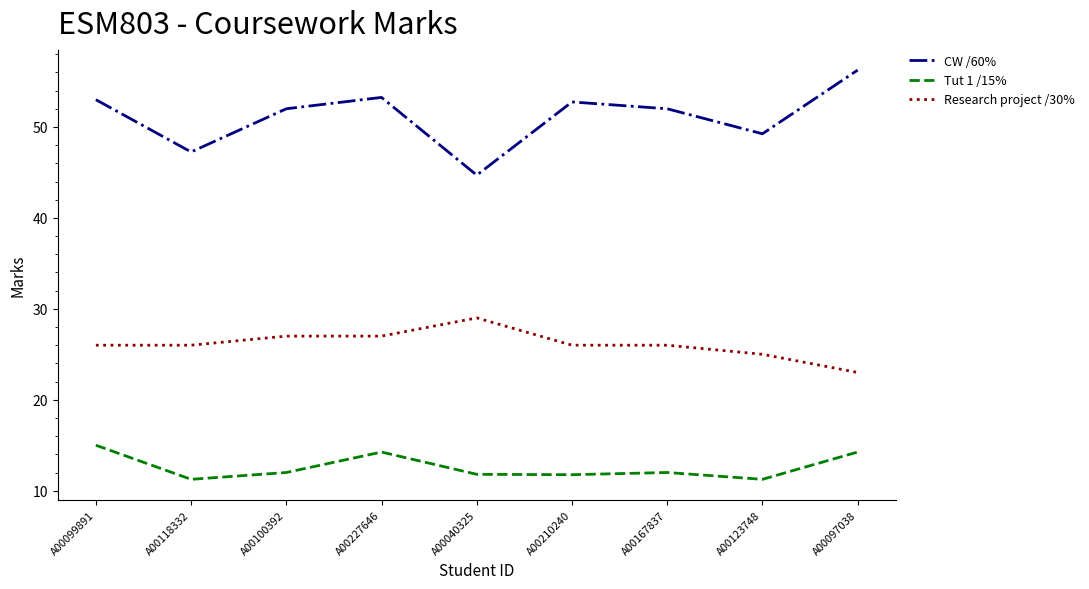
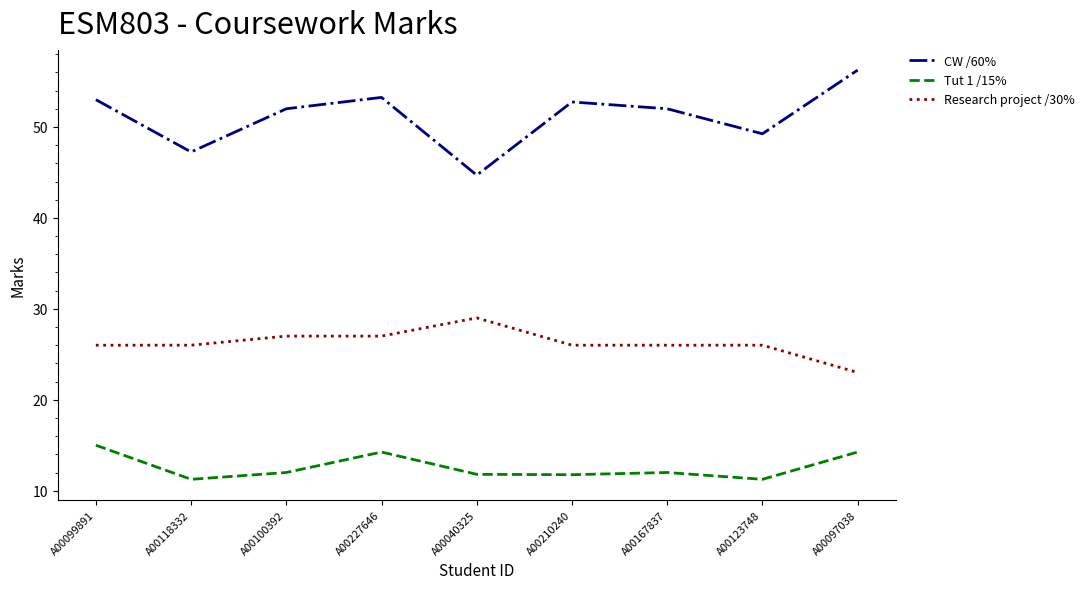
  {
    "CW /60%": {
      "A00099891": 53,
      "A00118332": 47,
      "A00100392": 52,
      "A00227646": 53,
      "A00040325": 45,
      "A00210240": 53,
      "A00167837": 52,
      "A00123748": 49,
      "A00097038": 56
    },
    "Tut 1 /15%": {
      "A00099891": 15,
      "A00118332": 11,
      "A00100392": 12,
      "A00227646": 14,
      "A00040325": 12,
      "A00210240": 12,
      "A00167837": 12,
      "A00123748": 11,
      "A00097038": 14
    },
    "Research project /30%": {
      "A00099891": 26,
      "A00118332": 26,
      "A00100392": 27,
      "A00227646": 27,
      "A00040325": 29,
      "A00210240": 26,
      "A00167837": 26,
-     "A00123748": 25,
+     "A00123748": 26,
      "A00097038": 23
    }
  }
